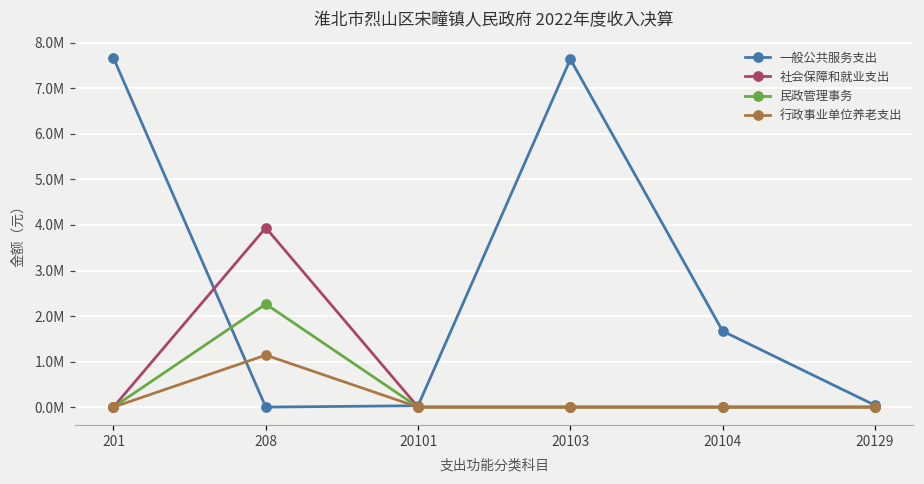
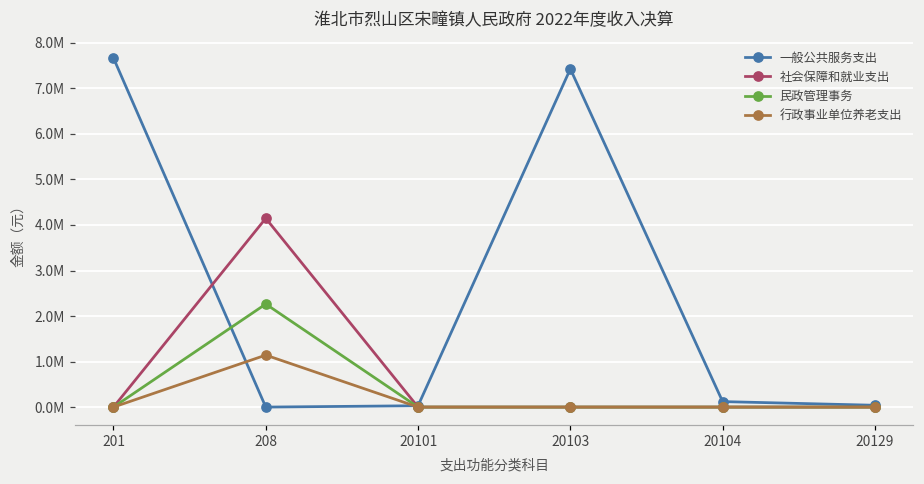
  {
    "一般公共服务支出": {
      "201": 7700000,
      "208": 0,
-     "20103": 7600000,
-     "20104": 1700000
+     "20103": 7400000,
+     "20104": 100000
    },
    "社会保障和就业支出": {
-     "208": 3900000
+     "208": 4100000
    },
    "民政管理事务": {
      "208": 2300000
    },
    "行政事业单位养老支出": {
      "208": 1100000
    }
  }
